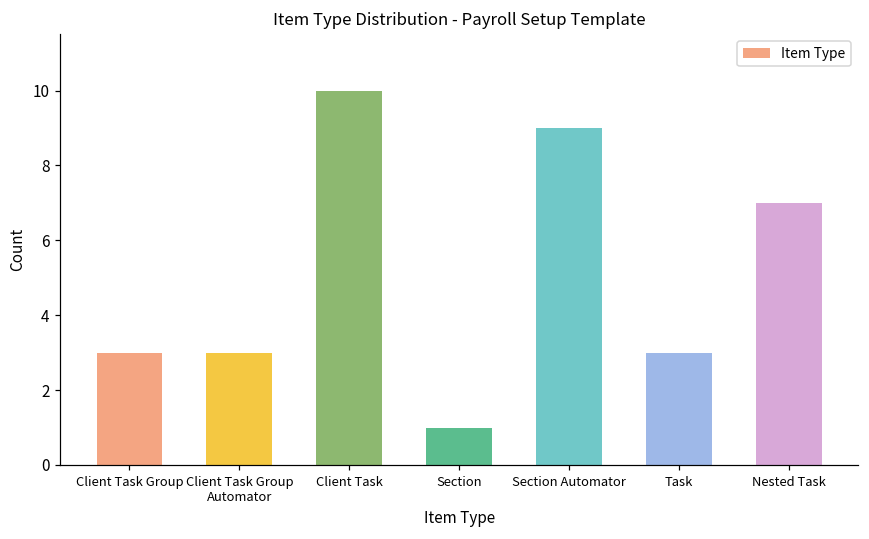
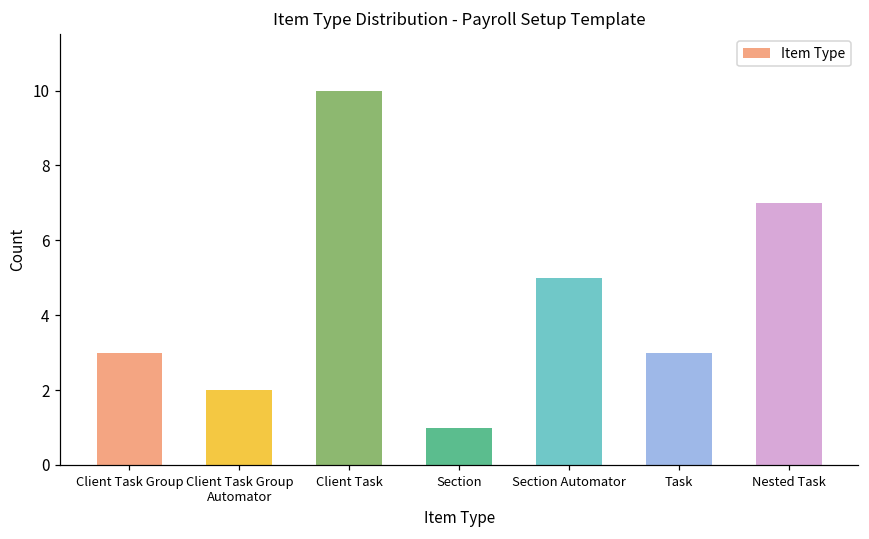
  {
    "Client Task Group": 3,
-   "Client Task Group Automator": 3,
+   "Client Task Group Automator": 2,
    "Client Task": 10,
    "Section": 1,
-   "Section Automator": 9,
+   "Section Automator": 5,
    "Task": 3,
    "Nested Task": 7
  }
